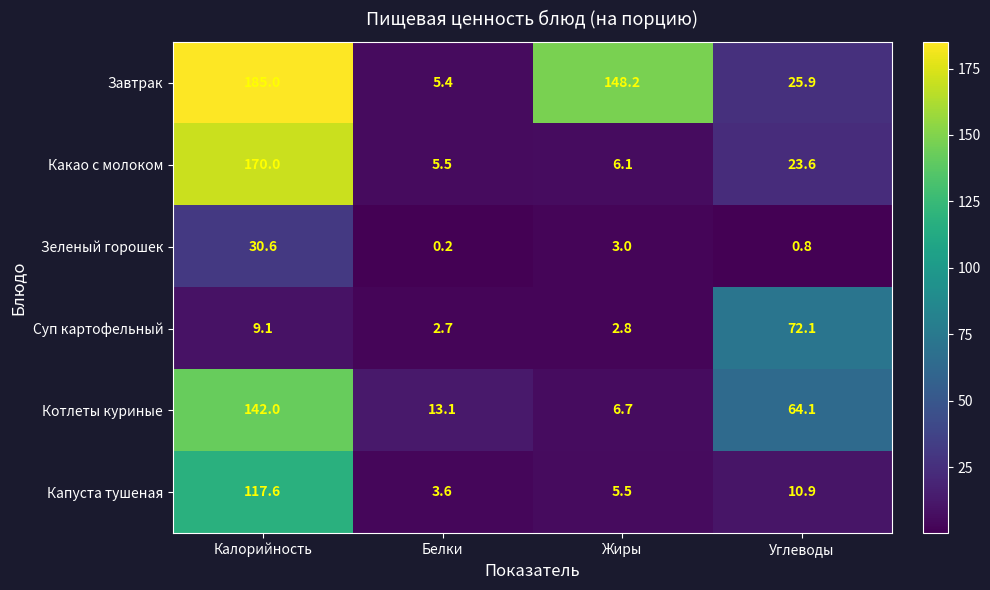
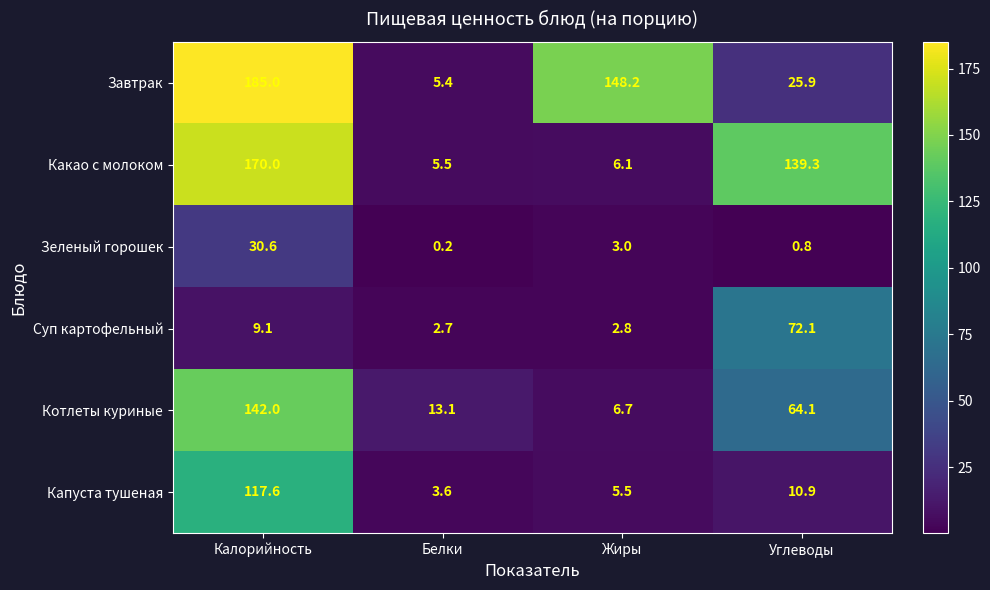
  {
    "Завтрак": {
      "Белки": 5.4,
      "Жиры": 148.2,
      "Углеводы": 25.9
    },
    "Какао с молоком": {
      "Калорийность": 170.0,
      "Белки": 5.5,
      "Жиры": 6.1,
-     "Углеводы": 23.6
+     "Углеводы": 139.3
    },
    "Зеленый горошек": {
      "Калорийность": 30.6,
      "Белки": 0.2,
      "Жиры": 3.0,
      "Углеводы": 0.8
    },
    "Суп картофельный": {
      "Калорийность": 9.1,
      "Белки": 2.7,
      "Жиры": 2.8,
      "Углеводы": 72.1
    },
    "Котлеты куриные": {
      "Калорийность": 142.0,
      "Белки": 13.1,
      "Жиры": 6.7,
      "Углеводы": 64.1
    },
    "Капуста тушеная": {
      "Калорийность": 117.6,
      "Белки": 3.6,
      "Жиры": 5.5,
      "Углеводы": 10.9
    }
  }
